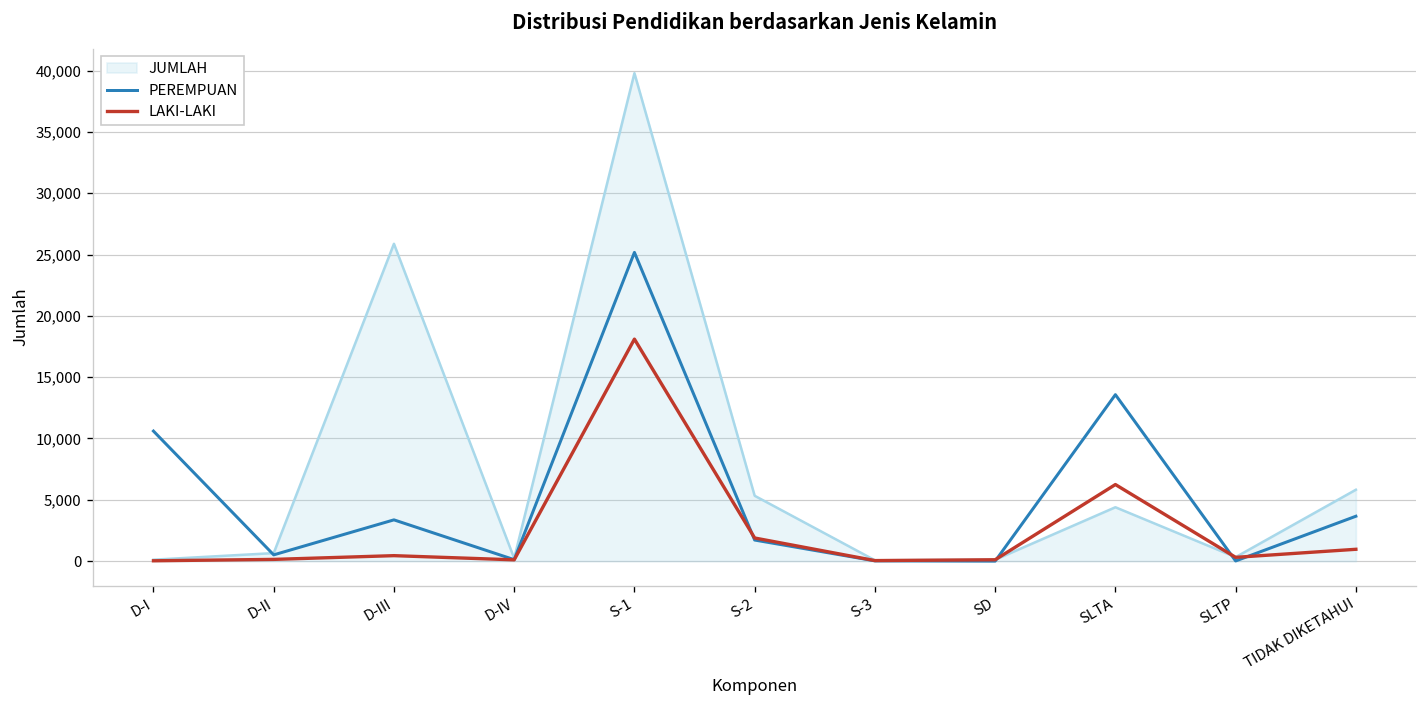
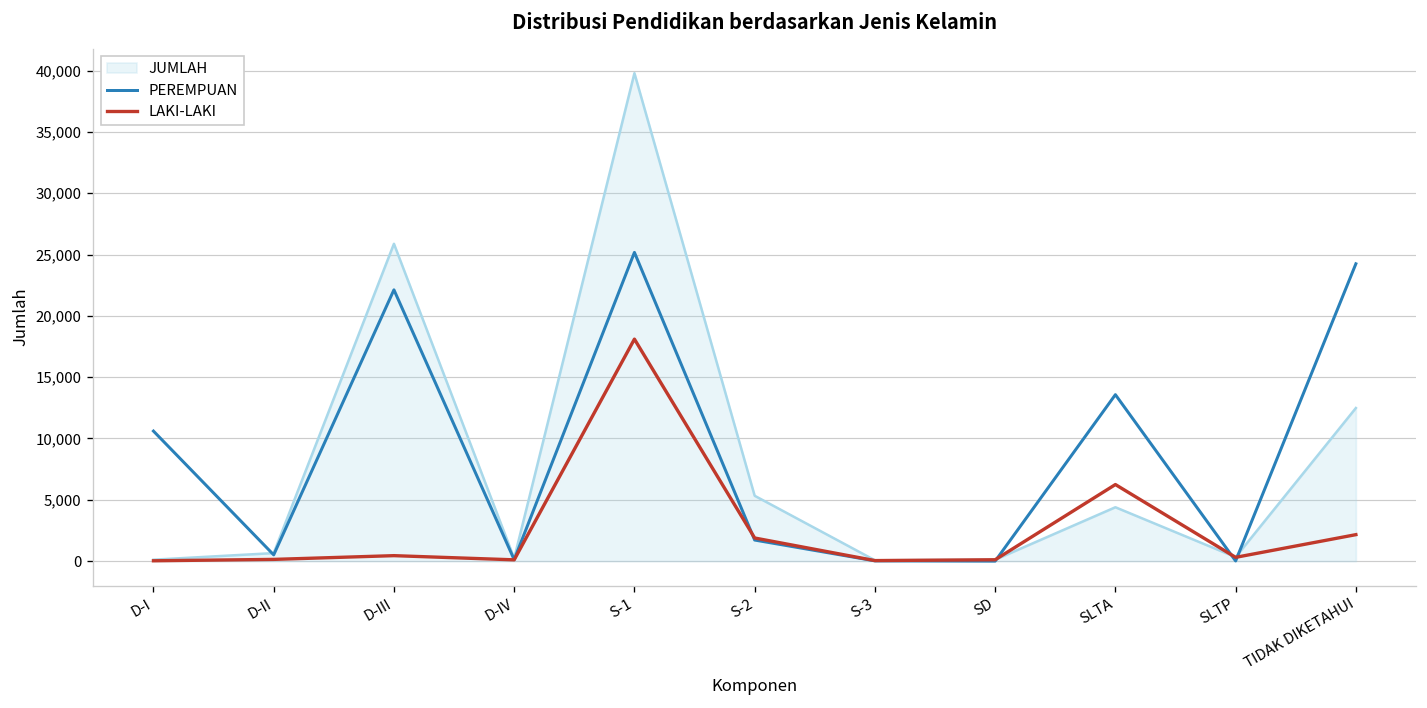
  {
    "JUMLAH": {
      "D-III": "25,900",
      "S-1": "39,800",
      "S-2": "5,300",
      "SLTA": "4,400",
-     "TIDAK DIKETAHUI": "5,800"
+     "TIDAK DIKETAHUI": "12,500"
    },
    "PEREMPUAN": {
      "D-I": "10,600",
-     "D-III": "3,400",
+     "D-III": "22,100",
      "S-1": "25,200",
      "SLTA": "13,600",
      "SLTP": "0",
-     "TIDAK DIKETAHUI": "3,700"
+     "TIDAK DIKETAHUI": "24,200"
    },
    "LAKI-LAKI": {
      "D-II": "100",
      "D-III": "400",
      "S-1": "18,100",
      "SLTA": "6,200",
-     "TIDAK DIKETAHUI": "1,000"
+     "TIDAK DIKETAHUI": "2,200"
    }
  }
